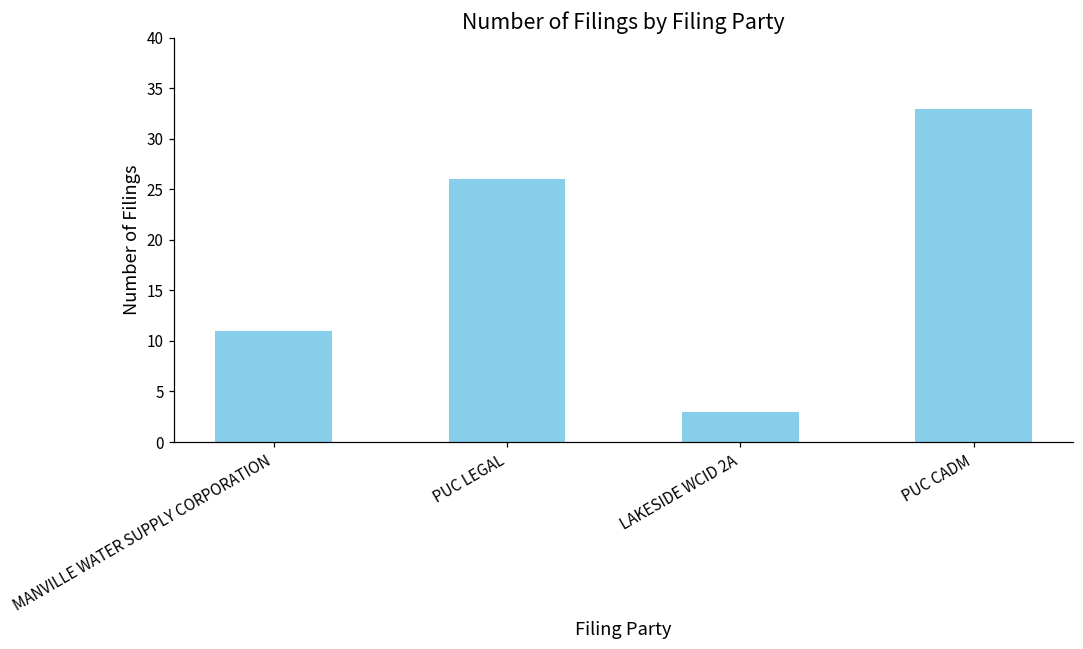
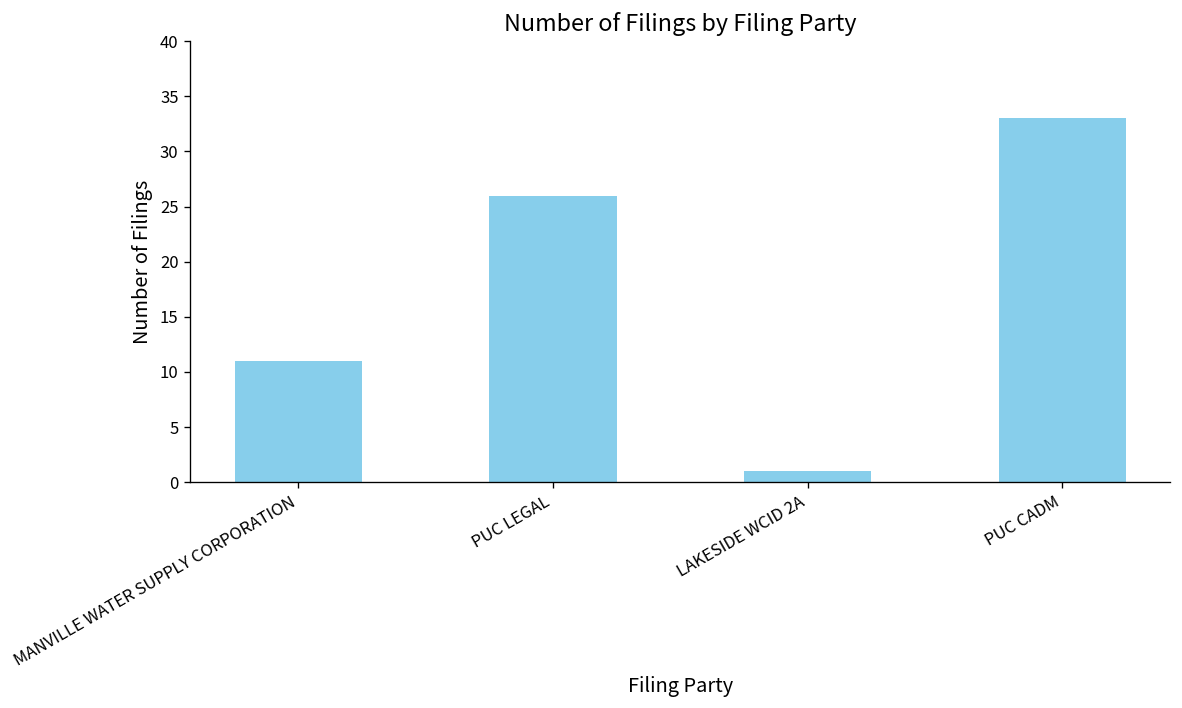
  {
    "MANVILLE WATER SUPPLY CORPORATION": 11,
    "PUC LEGAL": 26,
-   "LAKESIDE WCID 2A": 3,
+   "LAKESIDE WCID 2A": 1,
    "PUC CADM": 33
  }
